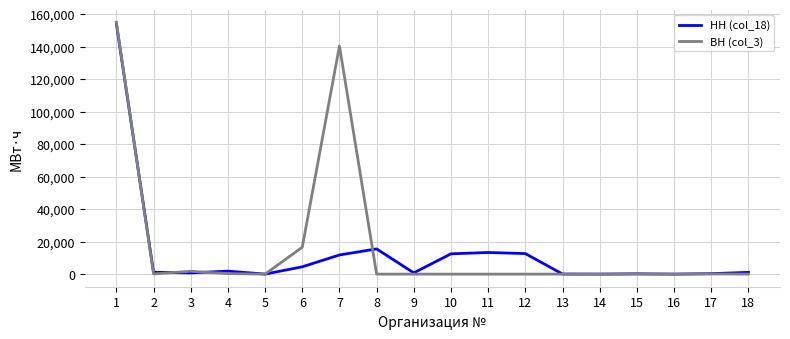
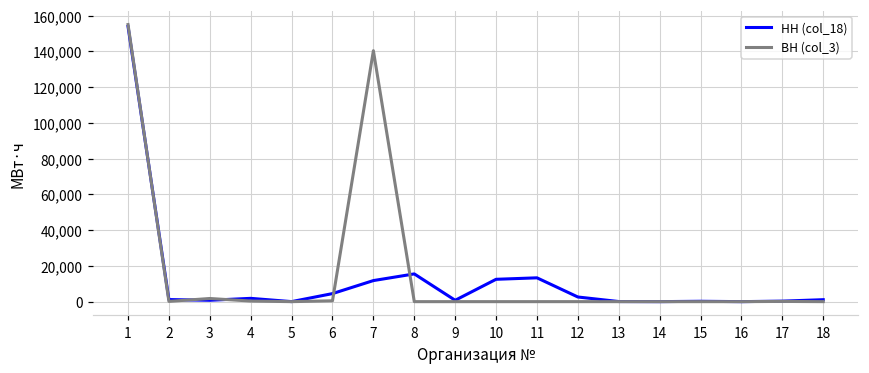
  {
    "НН (col_18)": {
      "6": "4,000",
      "7": "12,000",
      "8": "16,000",
      "10": "12,000",
      "11": "13,000",
-     "12": "13,000"
+     "12": "3,000"
    },
    "ВН (col_3)": {
-     "6": "17,000",
+     "6": "0",
      "7": "140,000",
      "8": "0",
      "10": "0",
      "11": "0",
      "12": "0"
    }
  }
